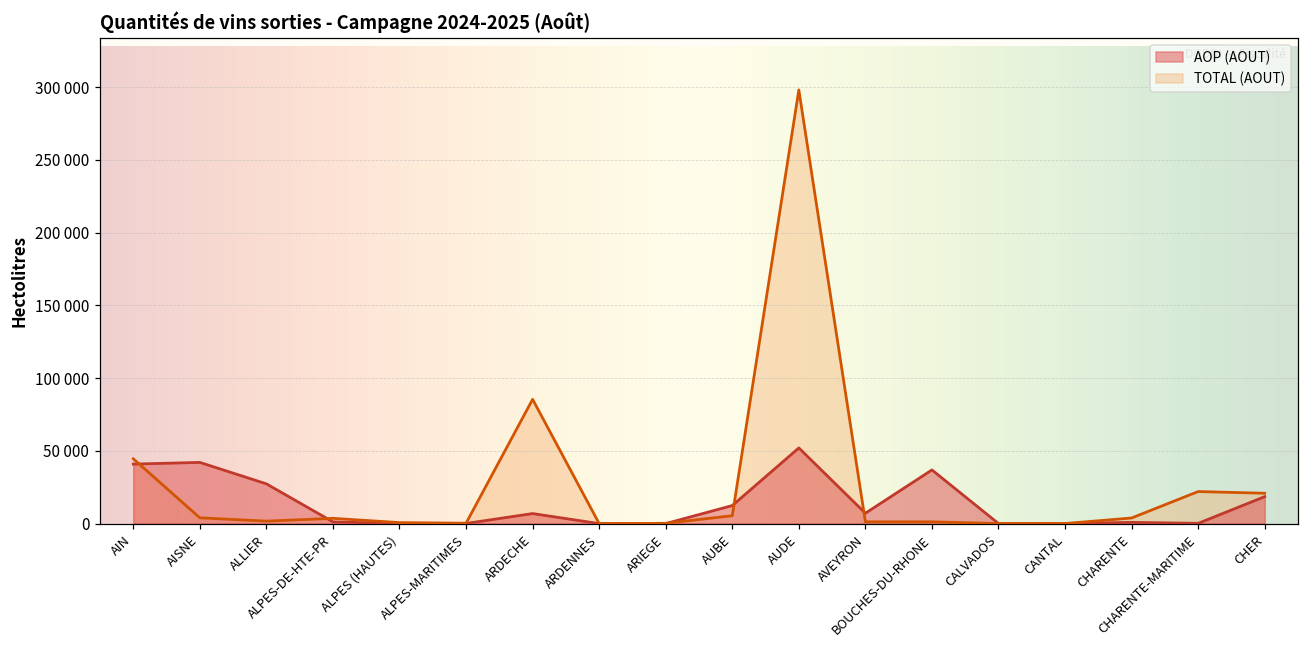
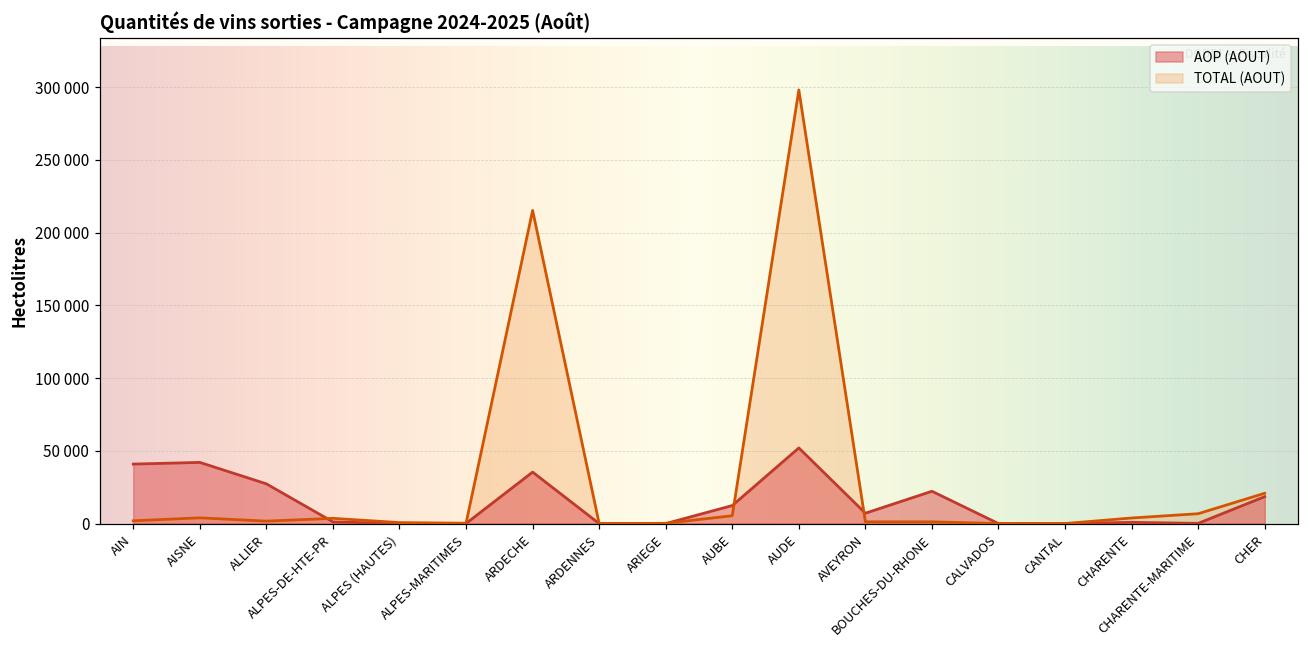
  {
    "AOP (AOUT)": {
      "AIN": 41000,
      "AISNE": 42000,
      "ALLIER": 27000,
      "ALPES-DE-HTE-PR": 1000,
-     "ARDECHE": 7000,
+     "ARDECHE": 35000,
      "AUBE": 12000,
      "AUDE": 52000,
      "AVEYRON": 7000,
-     "BOUCHES-DU-RHONE": 37000,
+     "BOUCHES-DU-RHONE": 22000,
      "CHARENTE": 1000,
      "CHARENTE-MARITIME": 0,
      "CHER": 19000
    },
    "TOTAL (AOUT)": {
-     "AIN": 45000,
+     "AIN": 2000,
      "AISNE": 4000,
      "ALLIER": 2000,
      "ALPES-DE-HTE-PR": 4000,
-     "ARDECHE": 85000,
+     "ARDECHE": 215000,
      "AUBE": 5000,
      "AUDE": 298000,
      "AVEYRON": 1000,
      "BOUCHES-DU-RHONE": 1000,
      "CHARENTE": 4000,
-     "CHARENTE-MARITIME": 22000,
+     "CHARENTE-MARITIME": 7000,
      "CHER": 21000
    }
  }
